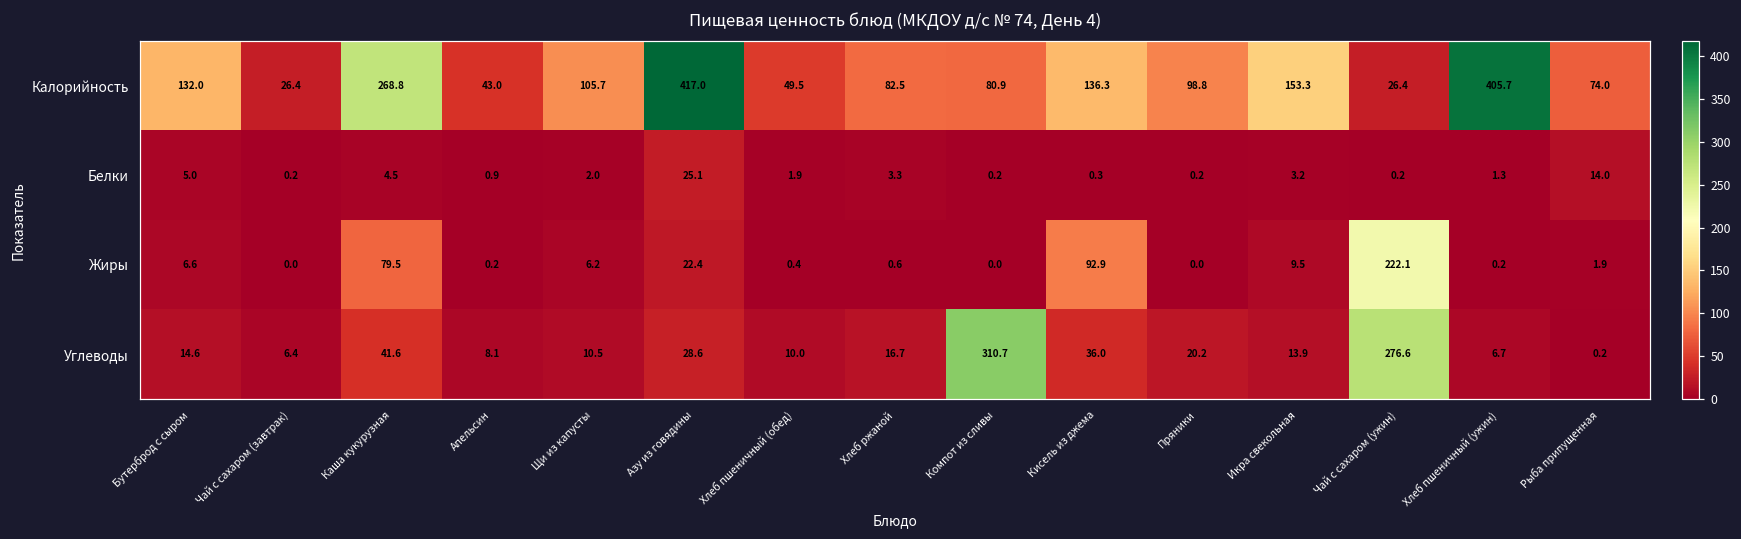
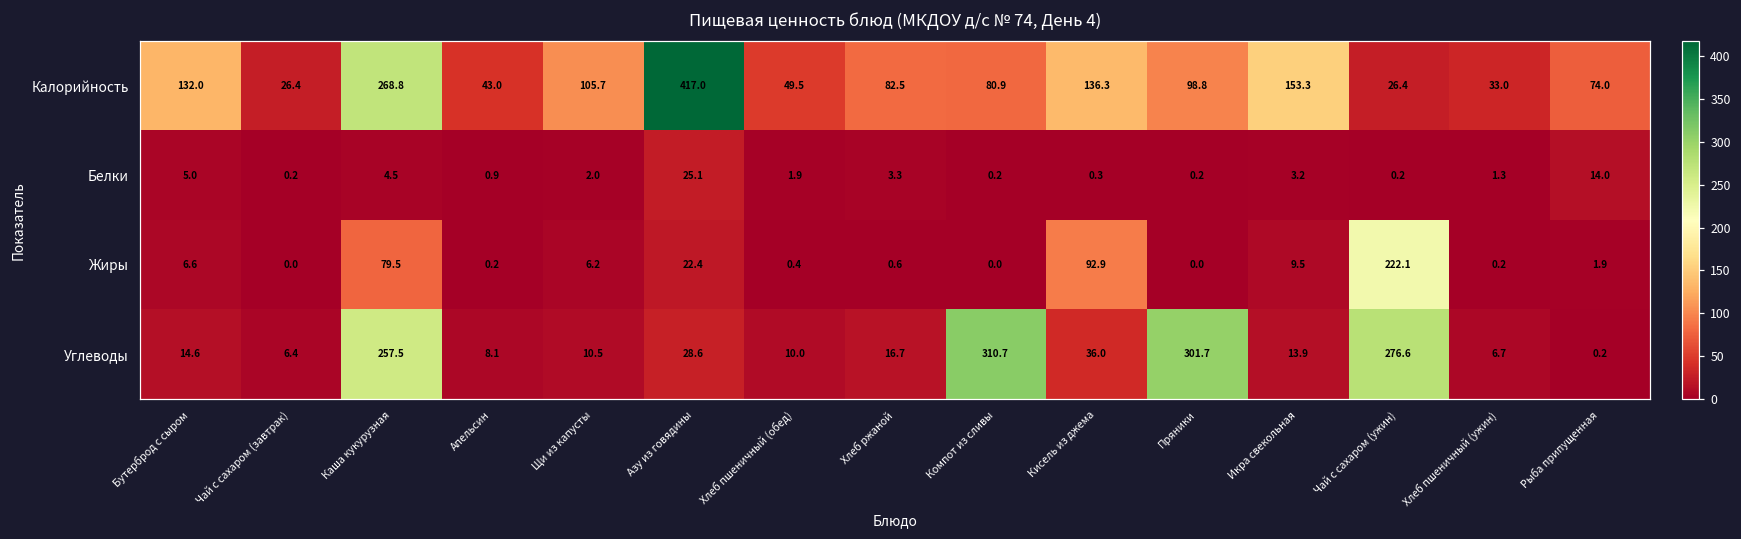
  {
    "Калорийность": {
      "Бутерброд с сыром": 132.0,
      "Чай с сахаром (завтрак)": 26.4,
      "Каша кукурузная": 268.8,
      "Апельсин": 43.0,
      "Щи из капусты": 105.7,
      "Азу из говядины": 417.0,
      "Хлеб пшеничный (обед)": 49.5,
      "Хлеб ржаной": 82.5,
      "Компот из сливы": 80.9,
      "Кисель из джема": 136.3,
      "Пряники": 98.8,
      "Икра свекольная": 153.3,
      "Чай с сахаром (ужин)": 26.4,
-     "Хлеб пшеничный (ужин)": 405.7,
+     "Хлеб пшеничный (ужин)": 33.0,
      "Рыба припущенная": 74.0
    },
    "Белки": {
      "Бутерброд с сыром": 5.0,
      "Чай с сахаром (завтрак)": 0.2,
      "Каша кукурузная": 4.5,
      "Апельсин": 0.9,
      "Щи из капусты": 2.0,
      "Азу из говядины": 25.1,
      "Хлеб пшеничный (обед)": 1.9,
      "Хлеб ржаной": 3.3,
      "Компот из сливы": 0.2,
      "Кисель из джема": 0.3,
      "Пряники": 0.2,
      "Икра свекольная": 3.2,
      "Чай с сахаром (ужин)": 0.2,
      "Хлеб пшеничный (ужин)": 1.3,
      "Рыба припущенная": 14.0
    },
    "Жиры": {
      "Бутерброд с сыром": 6.6,
      "Чай с сахаром (завтрак)": 0.0,
      "Каша кукурузная": 79.5,
      "Апельсин": 0.2,
      "Щи из капусты": 6.2,
      "Азу из говядины": 22.4,
      "Хлеб пшеничный (обед)": 0.4,
      "Хлеб ржаной": 0.6,
      "Компот из сливы": 0.0,
      "Кисель из джема": 92.9,
      "Пряники": 0.0,
      "Икра свекольная": 9.5,
      "Чай с сахаром (ужин)": 222.1,
      "Хлеб пшеничный (ужин)": 0.2,
      "Рыба припущенная": 1.9
    },
    "Углеводы": {
      "Бутерброд с сыром": 14.6,
      "Чай с сахаром (завтрак)": 6.4,
-     "Каша кукурузная": 41.6,
+     "Каша кукурузная": 257.5,
      "Апельсин": 8.1,
      "Щи из капусты": 10.5,
      "Азу из говядины": 28.6,
      "Хлеб пшеничный (обед)": 10.0,
      "Хлеб ржаной": 16.7,
      "Компот из сливы": 310.7,
      "Кисель из джема": 36.0,
-     "Пряники": 20.2,
+     "Пряники": 301.7,
      "Икра свекольная": 13.9,
      "Чай с сахаром (ужин)": 276.6,
      "Хлеб пшеничный (ужин)": 6.7,
      "Рыба припущенная": 0.2
    }
  }
